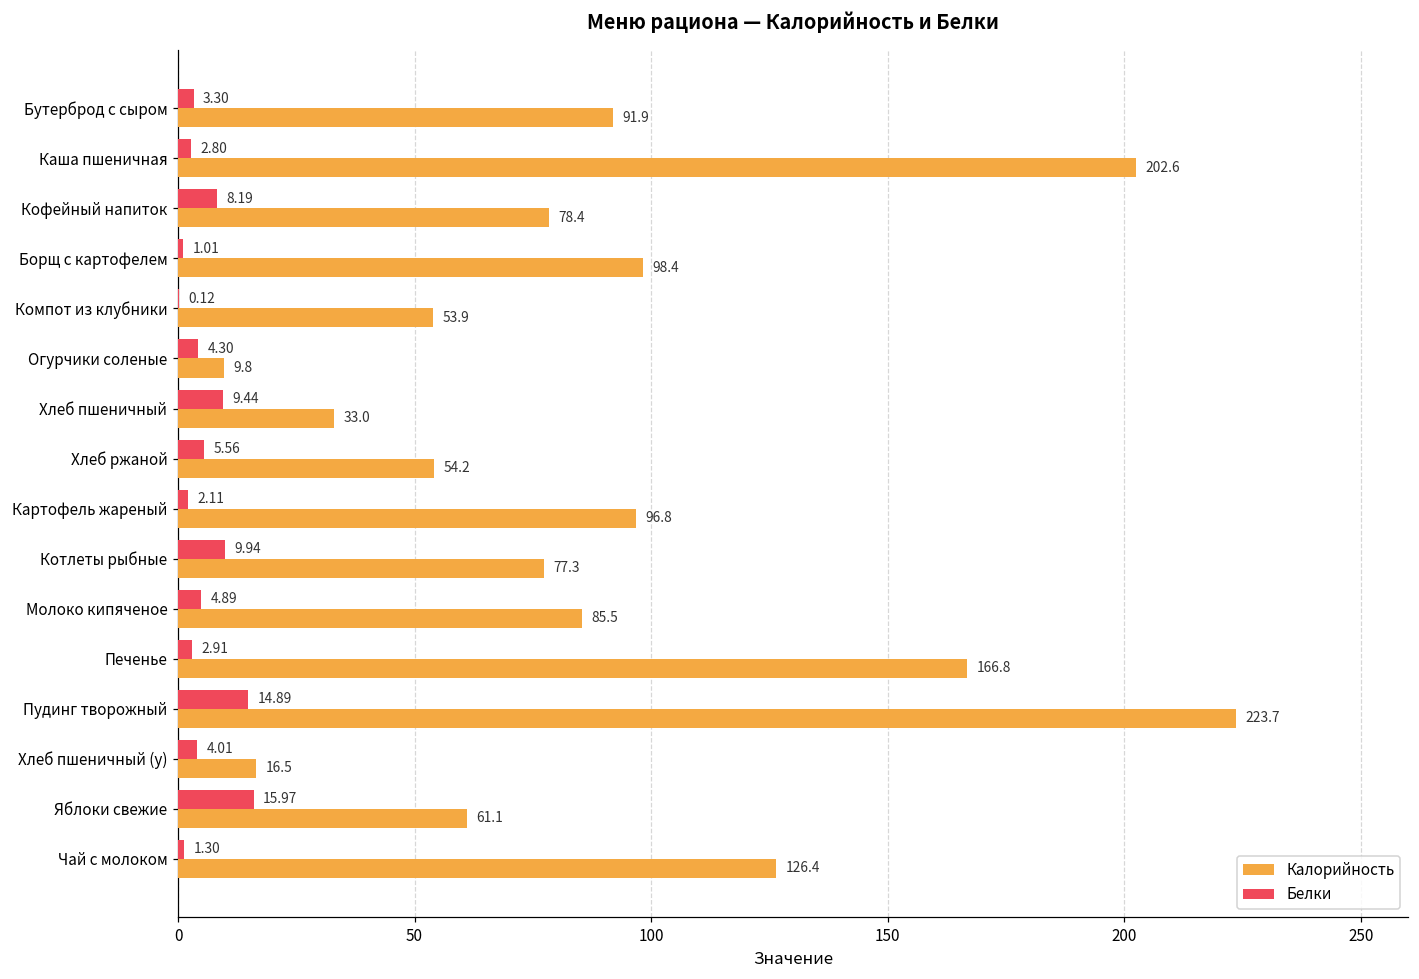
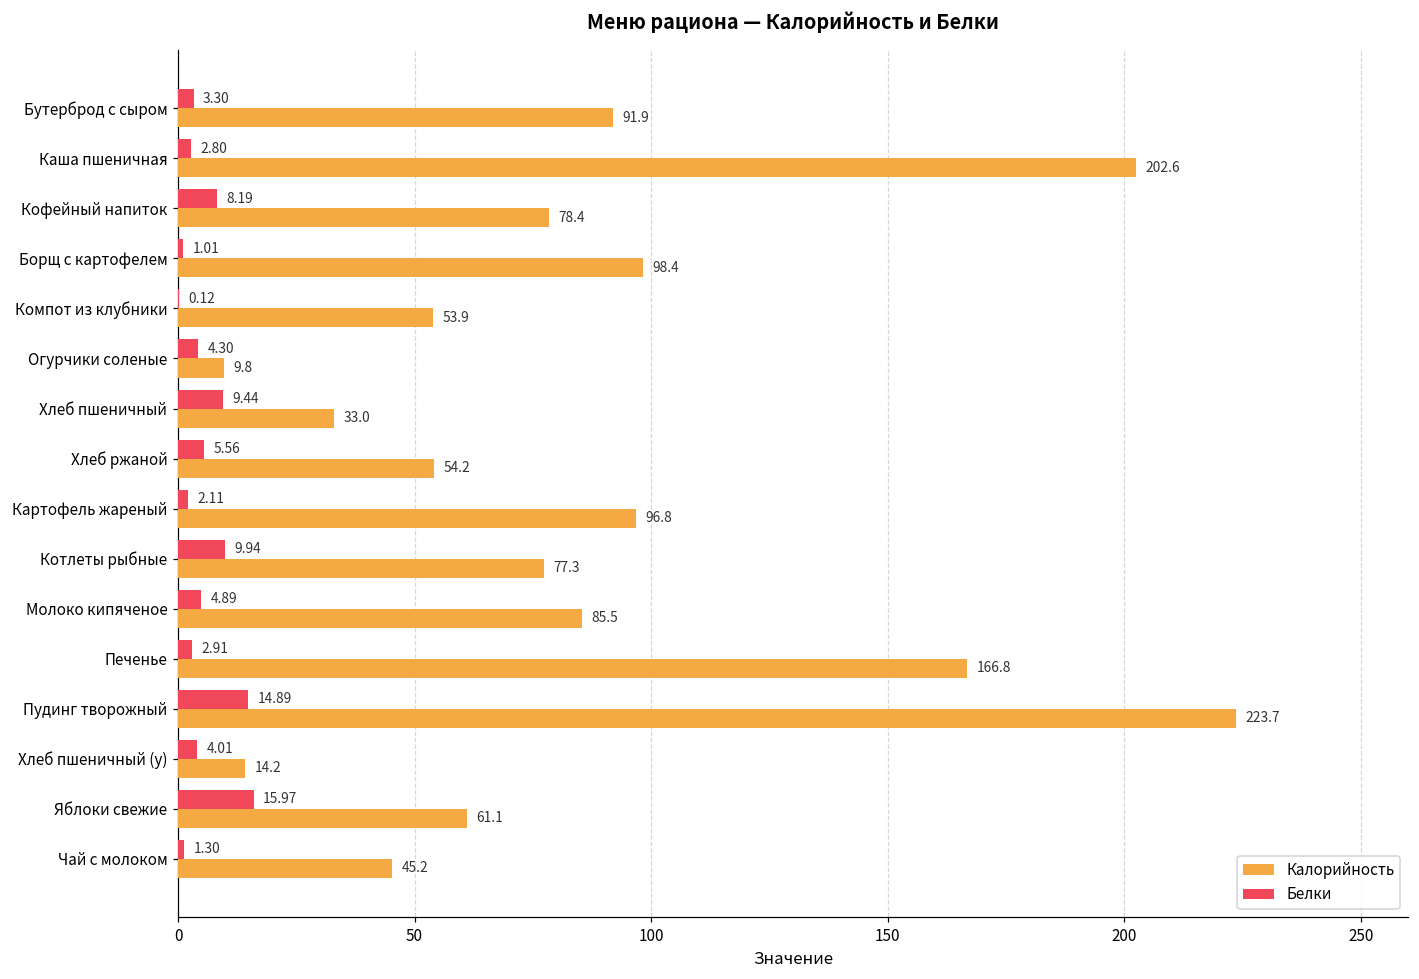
  {
    "Калорийность": {
      "Бутерброд с сыром": 91.9,
      "Каша пшеничная": 202.6,
      "Кофейный напиток": 78.4,
      "Борщ с картофелем": 98.4,
      "Компот из клубники": 53.9,
      "Огурчики соленые": 9.8,
      "Хлеб пшеничный": 33.0,
      "Хлеб ржаной": 54.2,
      "Картофель жареный": 96.8,
      "Котлеты рыбные": 77.3,
      "Молоко кипяченое": 85.5,
      "Печенье": 166.8,
      "Пудинг творожный": 223.7,
-     "Хлеб пшеничный (у)": 16.5,
+     "Хлеб пшеничный (у)": 14.2,
      "Яблоки свежие": 61.1,
-     "Чай с молоком": 126.4
+     "Чай с молоком": 45.2
    },
    "Белки": {
      "Бутерброд с сыром": 3.30,
      "Каша пшеничная": 2.80,
      "Кофейный напиток": 8.19,
      "Борщ с картофелем": 1.01,
      "Компот из клубники": 0.12,
      "Огурчики соленые": 4.30,
      "Хлеб пшеничный": 9.44,
      "Хлеб ржаной": 5.56,
      "Картофель жареный": 2.11,
      "Котлеты рыбные": 9.94,
      "Молоко кипяченое": 4.89,
      "Печенье": 2.91,
      "Пудинг творожный": 14.89,
      "Хлеб пшеничный (у)": 4.01,
      "Яблоки свежие": 15.97,
      "Чай с молоком": 1.30
    }
  }
